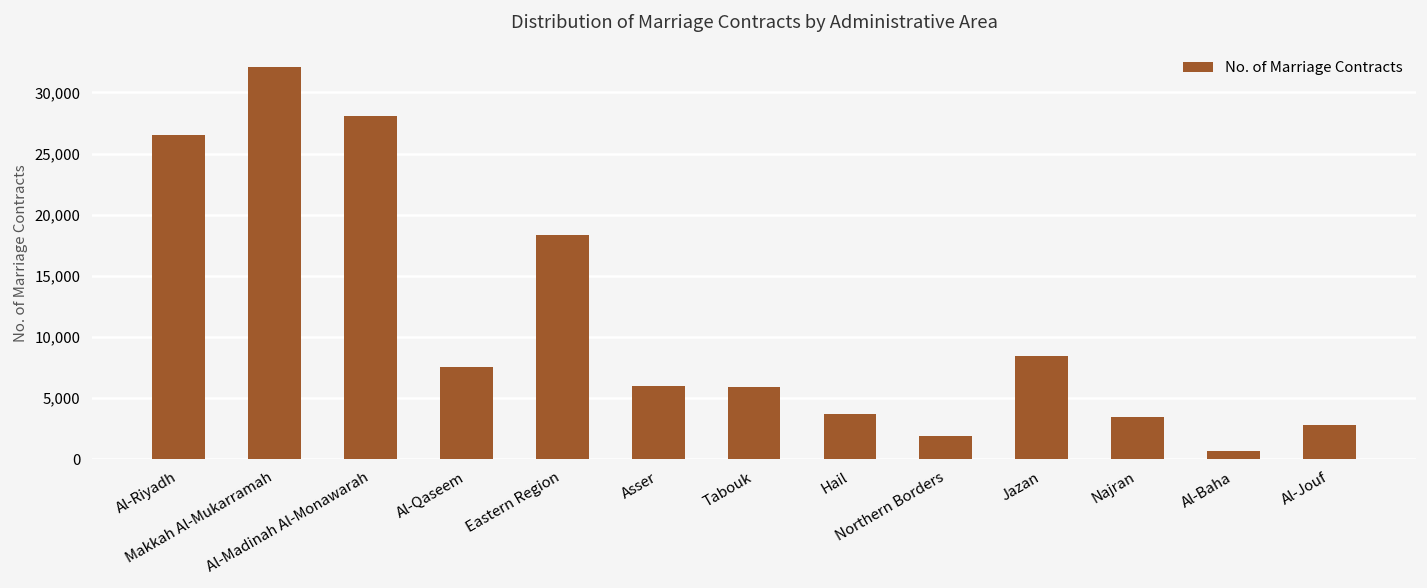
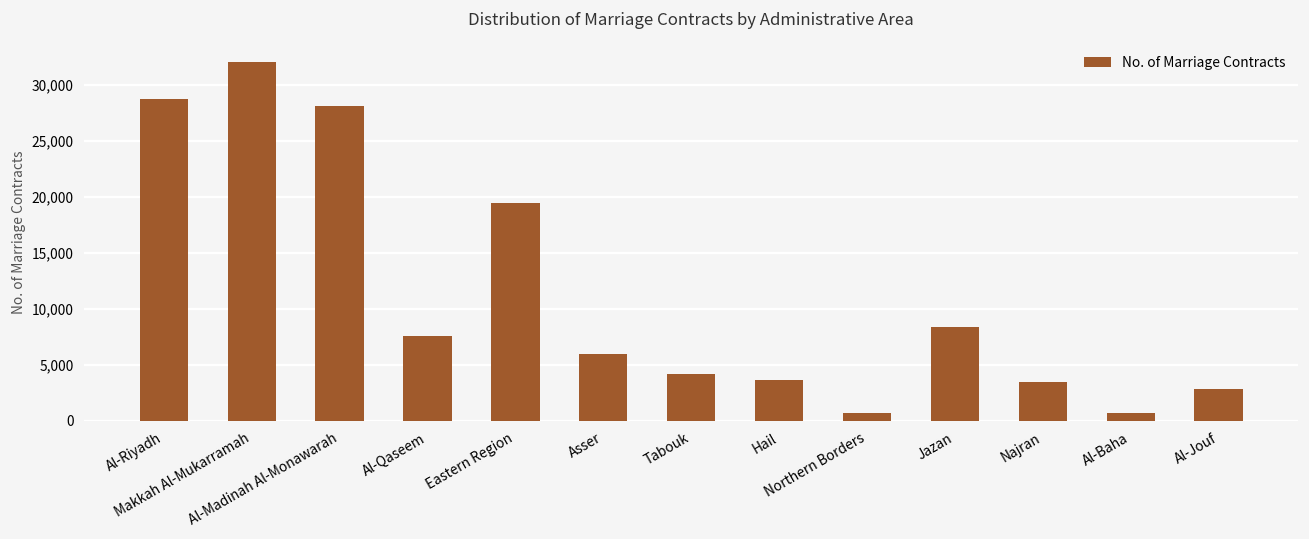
  {
-   "Al-Riyadh": "26,500",
+   "Al-Riyadh": "28,800",
    "Makkah Al-Mukarramah": "32,100",
    "Al-Madinah Al-Monawarah": "28,100",
    "Al-Qaseem": "7,600",
-   "Eastern Region": "18,300",
+   "Eastern Region": "19,400",
    "Asser": "5,900",
-   "Tabouk": "5,900",
+   "Tabouk": "4,100",
    "Hail": "3,700",
-   "Northern Borders": "1,900",
+   "Northern Borders": "700",
    "Jazan": "8,400",
    "Najran": "3,500",
    "Al-Baha": "700",
    "Al-Jouf": "2,800"
  }
